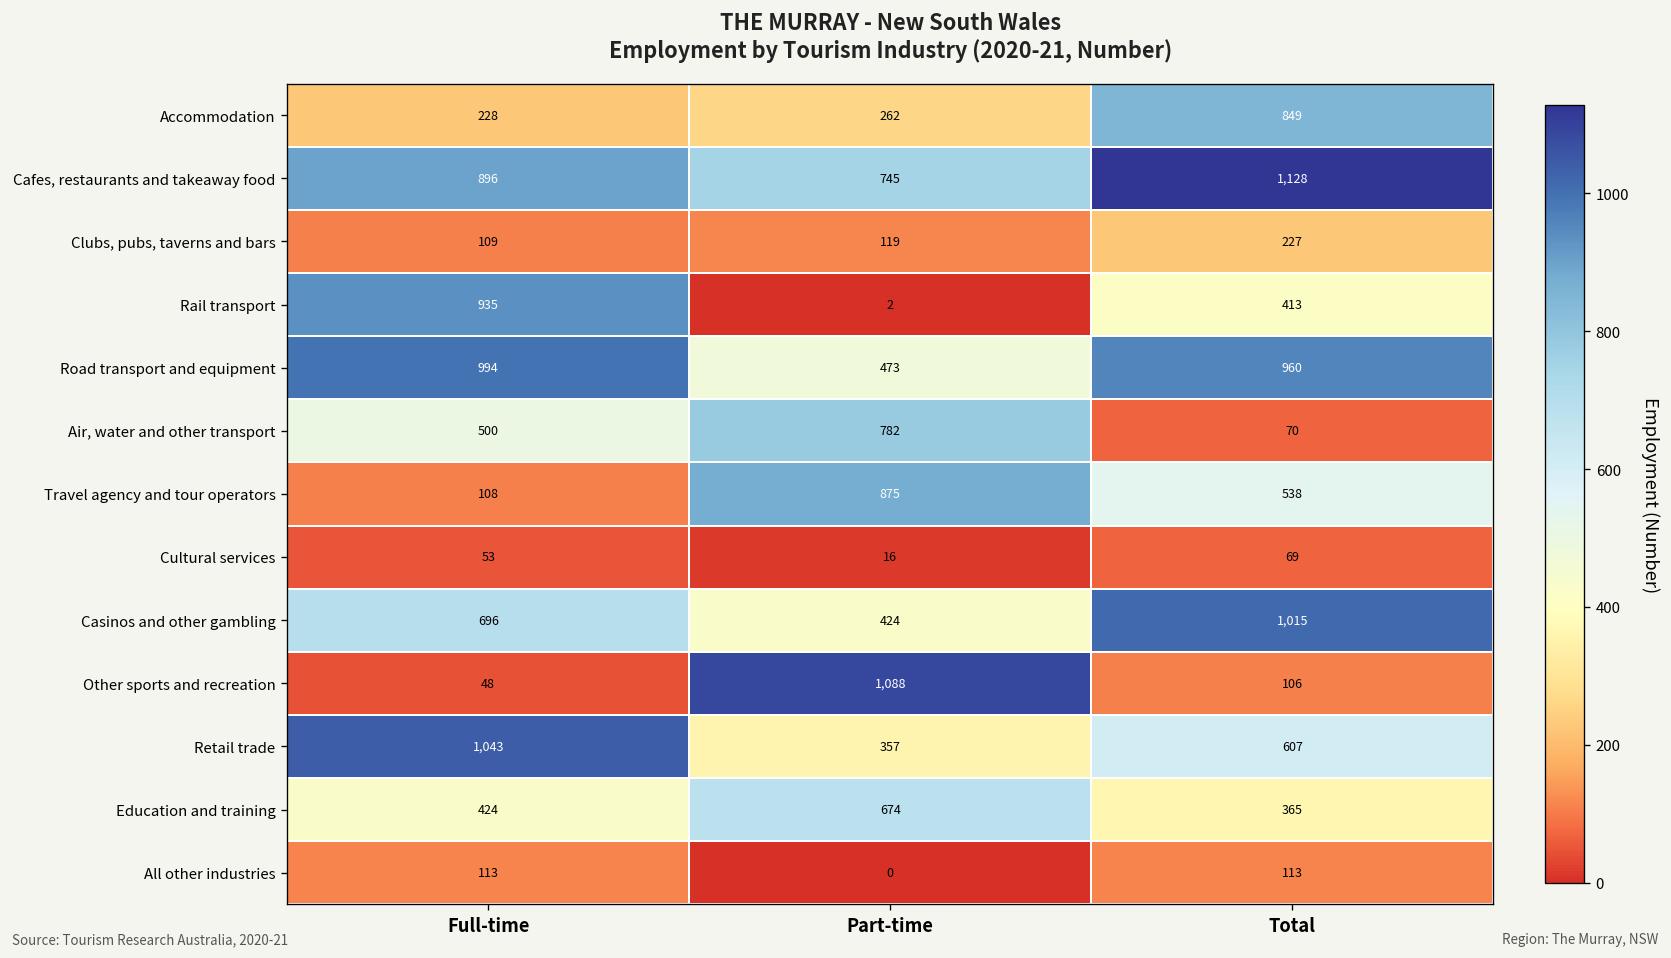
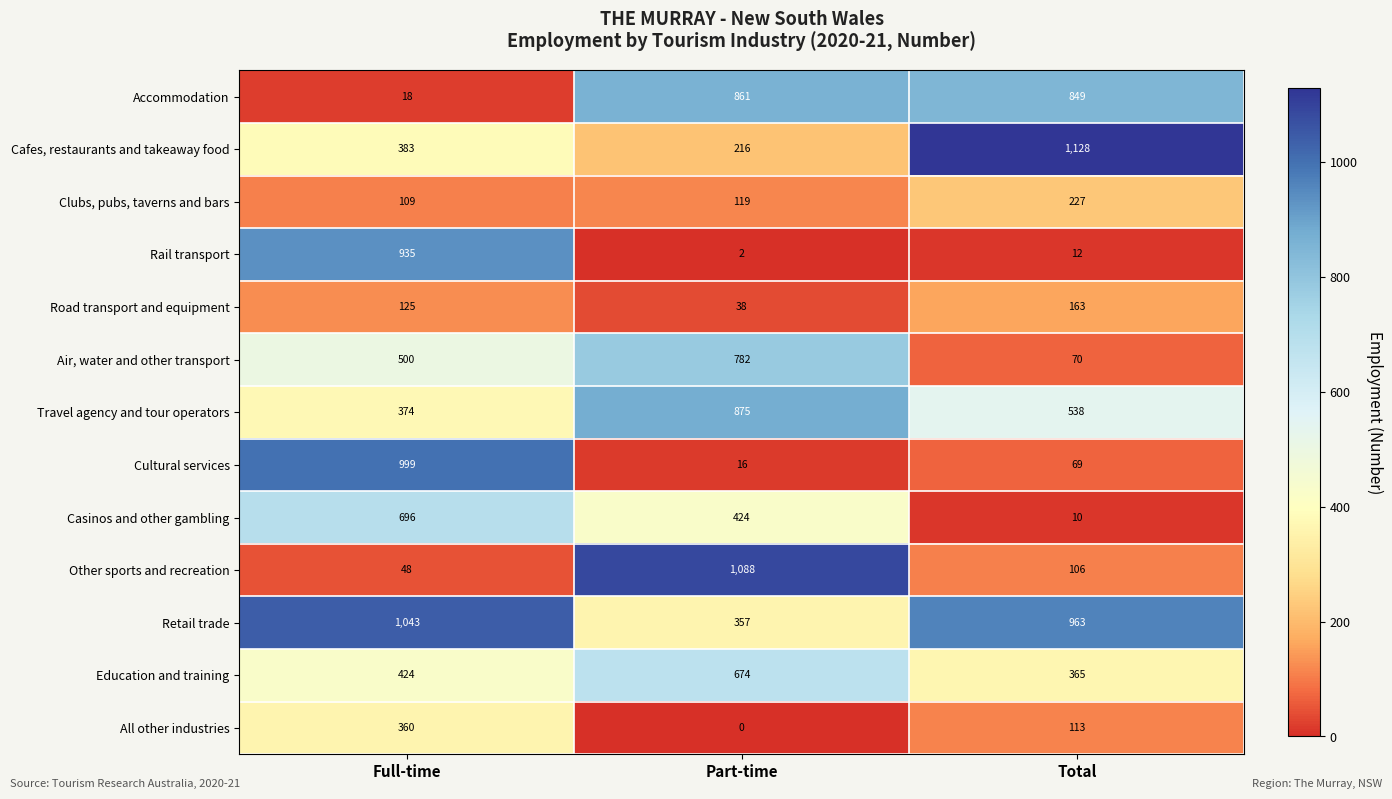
  {
    "Accommodation": {
-     "Full-time": "228",
-     "Part-time": "262",
+     "Full-time": "18",
+     "Part-time": "861",
      "Total": "849"
    },
    "Cafes, restaurants and takeaway food": {
-     "Full-time": "896",
-     "Part-time": "745",
+     "Full-time": "383",
+     "Part-time": "216",
      "Total": "1,128"
    },
    "Clubs, pubs, taverns and bars": {
      "Full-time": "109",
      "Part-time": "119",
      "Total": "227"
    },
    "Rail transport": {
      "Full-time": "935",
      "Part-time": "2",
-     "Total": "413"
+     "Total": "12"
    },
    "Road transport and equipment": {
-     "Full-time": "994",
-     "Part-time": "473",
-     "Total": "960"
+     "Full-time": "125",
+     "Part-time": "38",
+     "Total": "163"
    },
    "Air, water and other transport": {
      "Full-time": "500",
      "Part-time": "782",
      "Total": "70"
    },
    "Travel agency and tour operators": {
-     "Full-time": "108",
+     "Full-time": "374",
      "Part-time": "875",
      "Total": "538"
    },
    "Cultural services": {
-     "Full-time": "53",
+     "Full-time": "999",
      "Part-time": "16",
      "Total": "69"
    },
    "Casinos and other gambling": {
      "Full-time": "696",
      "Part-time": "424",
-     "Total": "1,015"
+     "Total": "10"
    },
    "Other sports and recreation": {
      "Full-time": "48",
      "Part-time": "1,088",
      "Total": "106"
    },
    "Retail trade": {
      "Full-time": "1,043",
      "Part-time": "357",
-     "Total": "607"
+     "Total": "963"
    },
    "Education and training": {
      "Full-time": "424",
      "Part-time": "674",
      "Total": "365"
    },
    "All other industries": {
-     "Full-time": "113",
+     "Full-time": "360",
      "Part-time": "0",
      "Total": "113"
    }
  }
